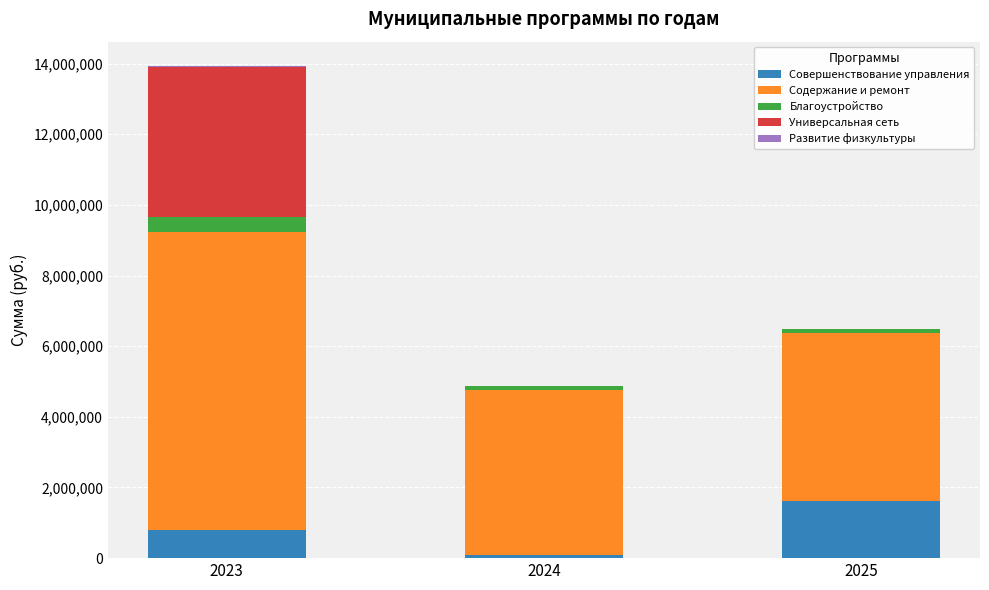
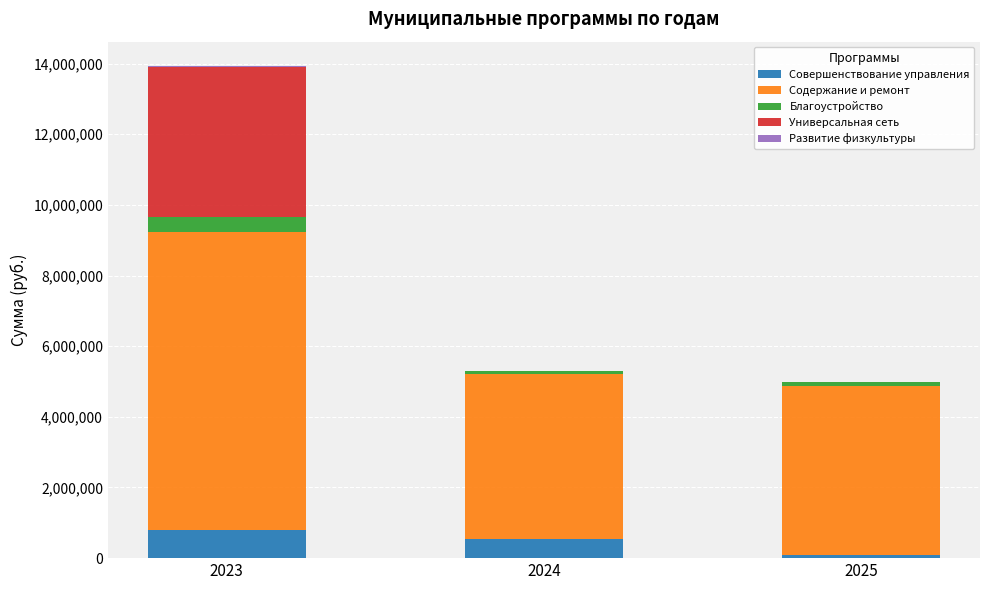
  {
    "Совершенствование управления": {
      "2023": "800,000",
-     "2024": "100,000",
-     "2025": "1,600,000"
+     "2024": "500,000",
+     "2025": "100,000"
    },
    "Содержание и ремонт": {
      "2023": "8,500,000",
      "2024": "4,700,000",
      "2025": "4,800,000"
    },
    "Благоустройство": {
      "2023": "400,000",
      "2024": "100,000",
      "2025": "100,000"
    },
    "Универсальная сеть": {
      "2023": "4,300,000",
      "2024": "0",
      "2025": "0"
    },
    "Развитие физкультуры": {
      "2024": "0",
      "2025": "0"
    }
  }
